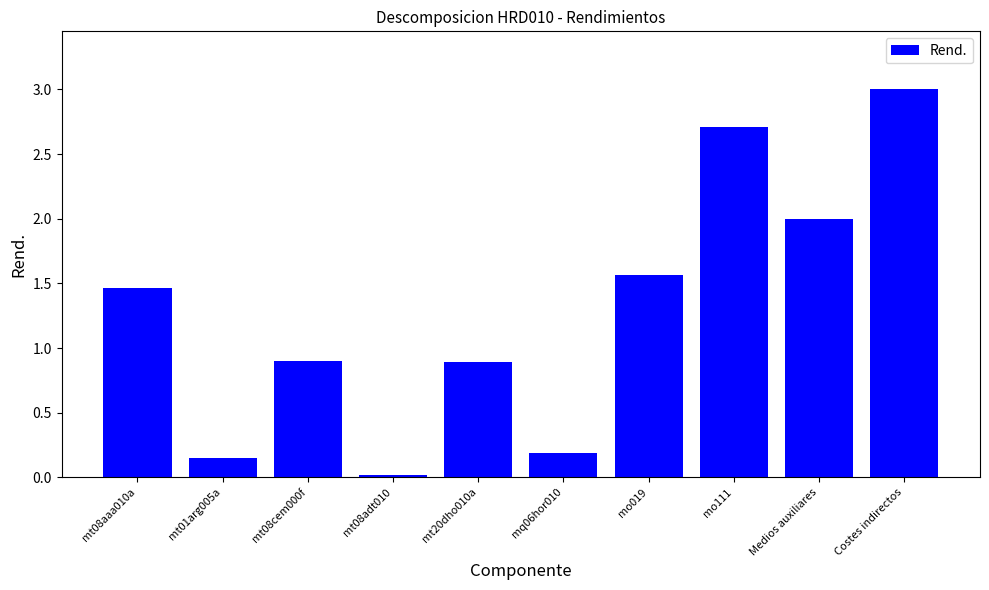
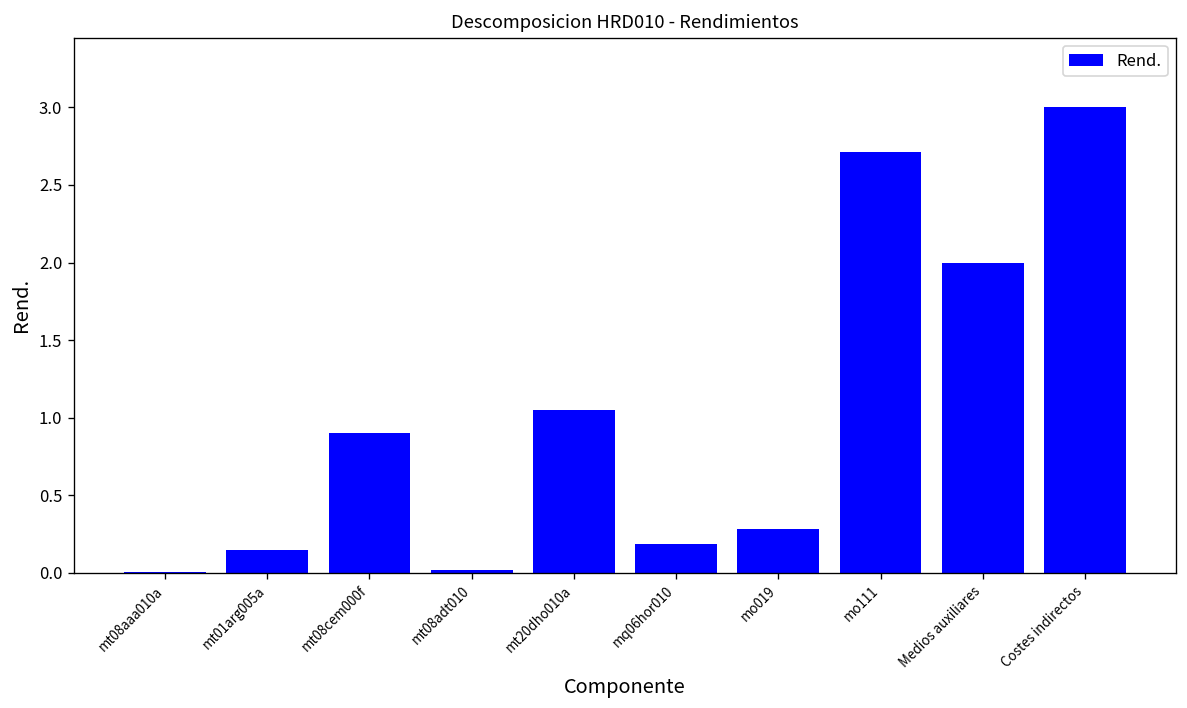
  {
-   "mt08aaa010a": 1.46,
+   "mt08aaa010a": 0.01,
    "mt01arg005a": 0.15,
    "mt08cem000f": 0.90,
-   "mt20dho010a": 0.89,
+   "mt20dho010a": 1.05,
    "mq06hor010": 0.18,
-   "mo019": 1.57,
+   "mo019": 0.28,
    "mo111": 2.71,
    "Medios auxiliares": 2.00,
    "Costes indirectos": 3.00
  }
